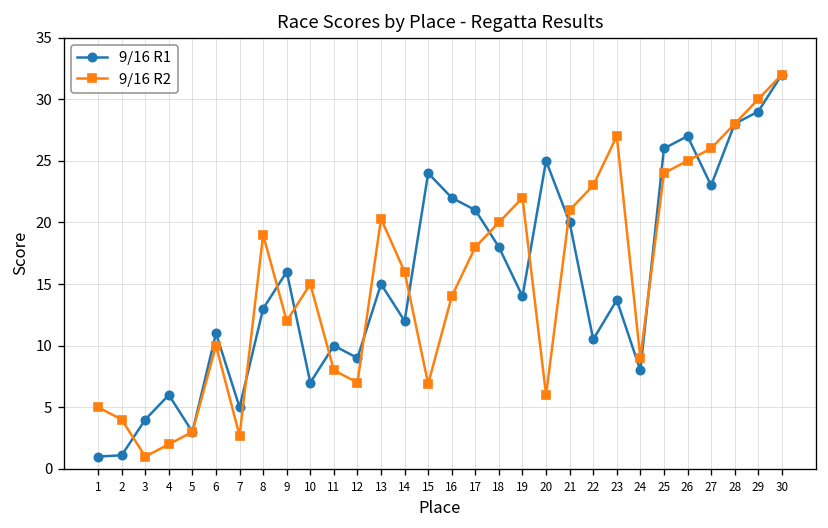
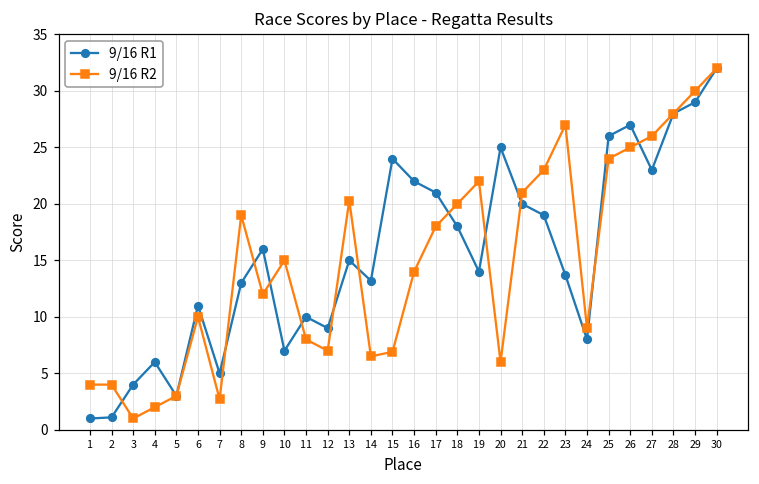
  {
    "9/16 R1": {
      "1": 1.0,
      "2": 1.1,
      "3": 4.0,
      "4": 6.0,
      "6": 11.0,
      "7": 5.0,
      "8": 13.0,
      "9": 16.0,
      "10": 7.0,
      "11": 10.0,
      "12": 9.0,
      "13": 15.0,
-     "14": 12.0,
+     "14": 13.2,
      "15": 24.0,
      "16": 22.0,
      "17": 21.0,
      "18": 18.0,
      "19": 14.0,
      "20": 25.0,
      "21": 20.0,
-     "22": 10.5,
+     "22": 19.0,
      "23": 13.7,
      "24": 8.0,
      "25": 26.0,
      "26": 27.0,
      "27": 23.0,
      "29": 29.0
    },
    "9/16 R2": {
-     "1": 5,
+     "1": 4,
      "2": 4.0,
      "3": 1.0,
      "4": 2.0,
      "6": 10.0,
      "7": 2.7,
      "8": 19.0,
      "9": 12.0,
      "10": 15.0,
      "11": 8.0,
      "12": 7.0,
      "13": 20.3,
-     "14": 16.0,
+     "14": 6.5,
      "15": 6.9,
      "16": 14.0,
      "17": 18.0,
      "18": 20.0,
      "19": 22.0,
      "20": 6.0,
      "21": 21.0,
      "22": 23.0,
      "23": 27.0,
      "24": 9.0,
      "25": 24.0,
      "26": 25.0,
      "27": 26.0,
      "29": 30.0
    }
  }
